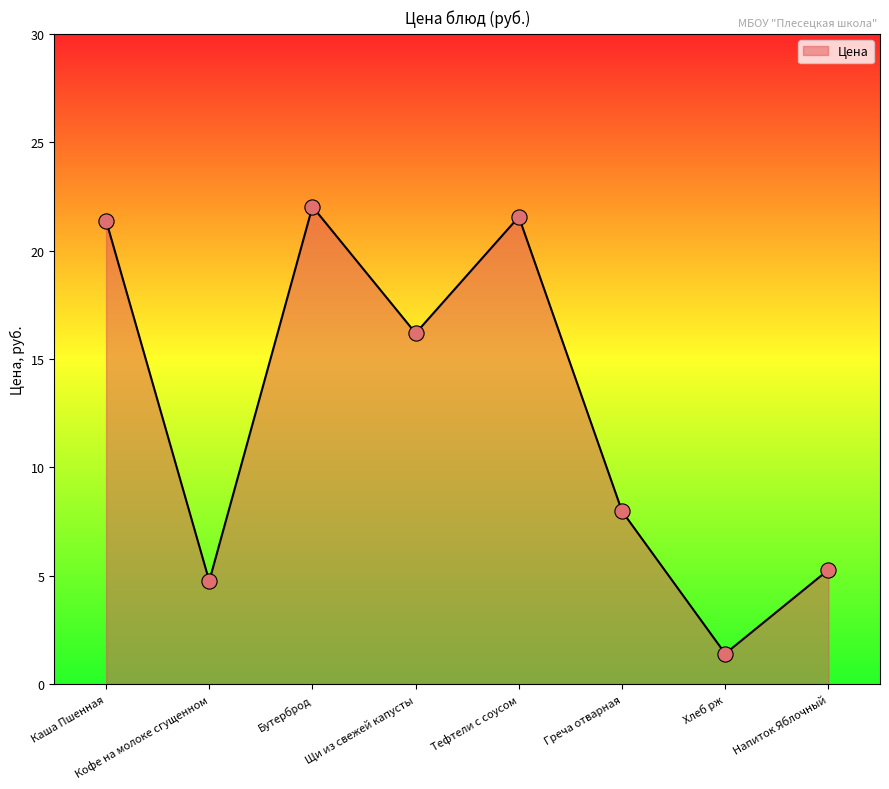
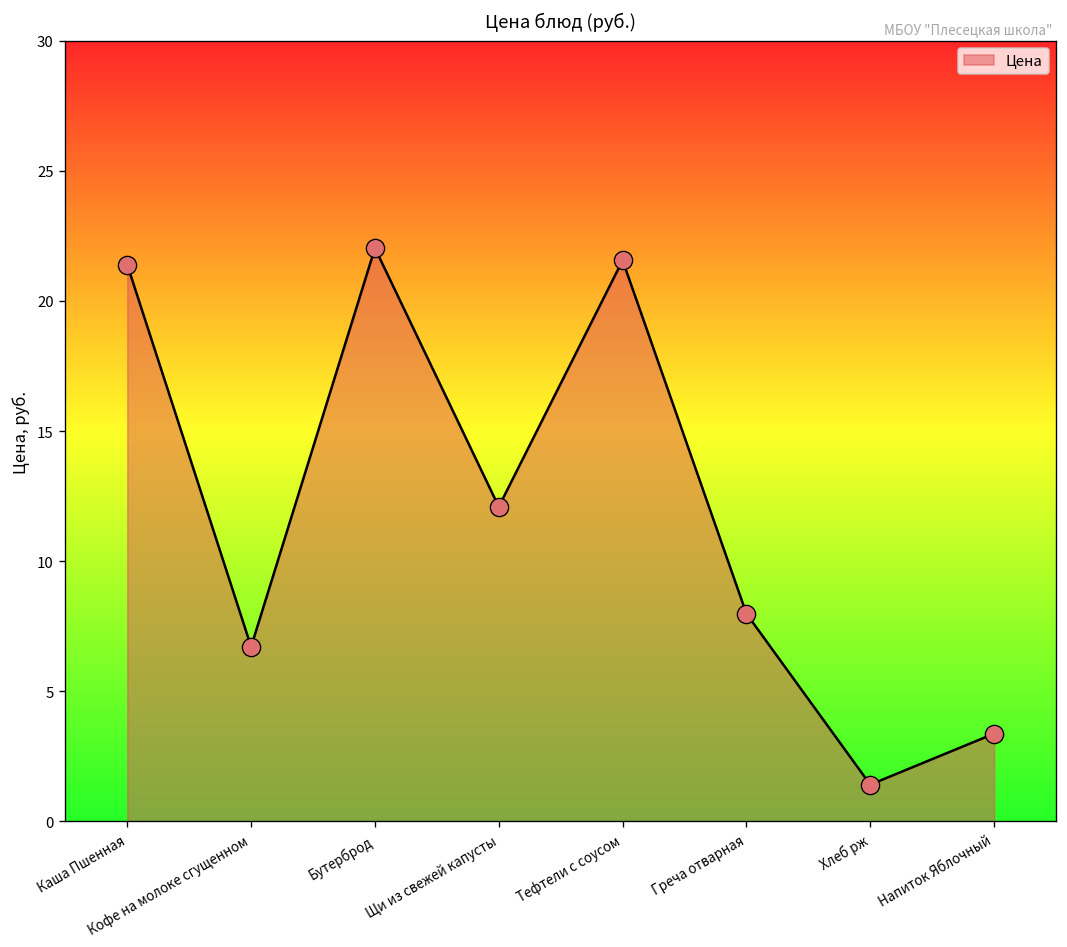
  {
    "Каша Пшенная": 21.4,
-   "Кофе на молоке сгущенном": 4.8,
+   "Кофе на молоке сгущенном": 6.7,
    "Бутерброд": 22.0,
-   "Щи из свежей капусты": 16.2,
+   "Щи из свежей капусты": 12.1,
    "Тефтели с соусом": 21.6,
    "Греча отварная": 8.0,
    "Хлеб рж": 1.4,
-   "Напиток Яблочный": 5.3
+   "Напиток Яблочный": 3.4
  }
